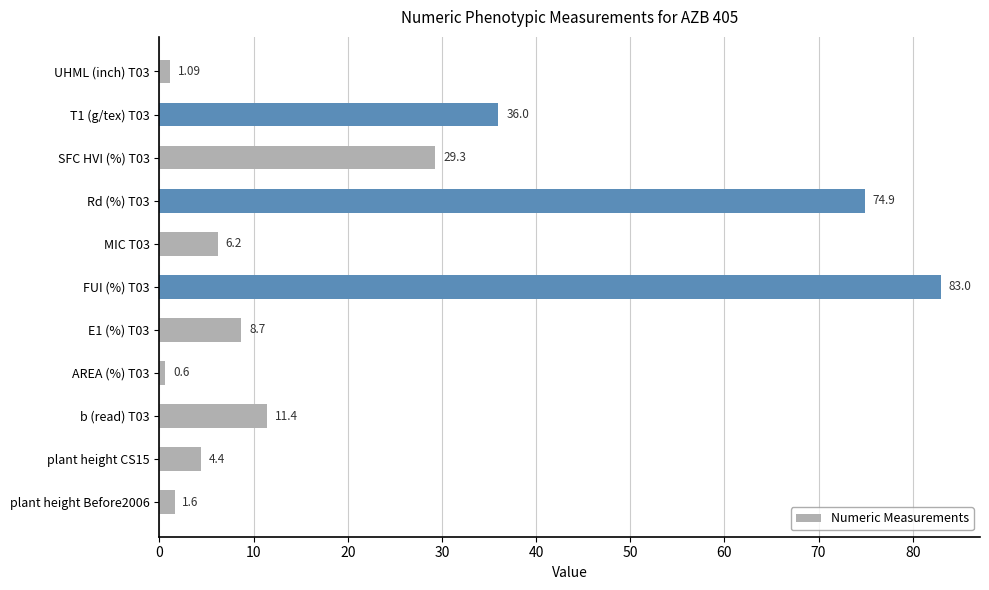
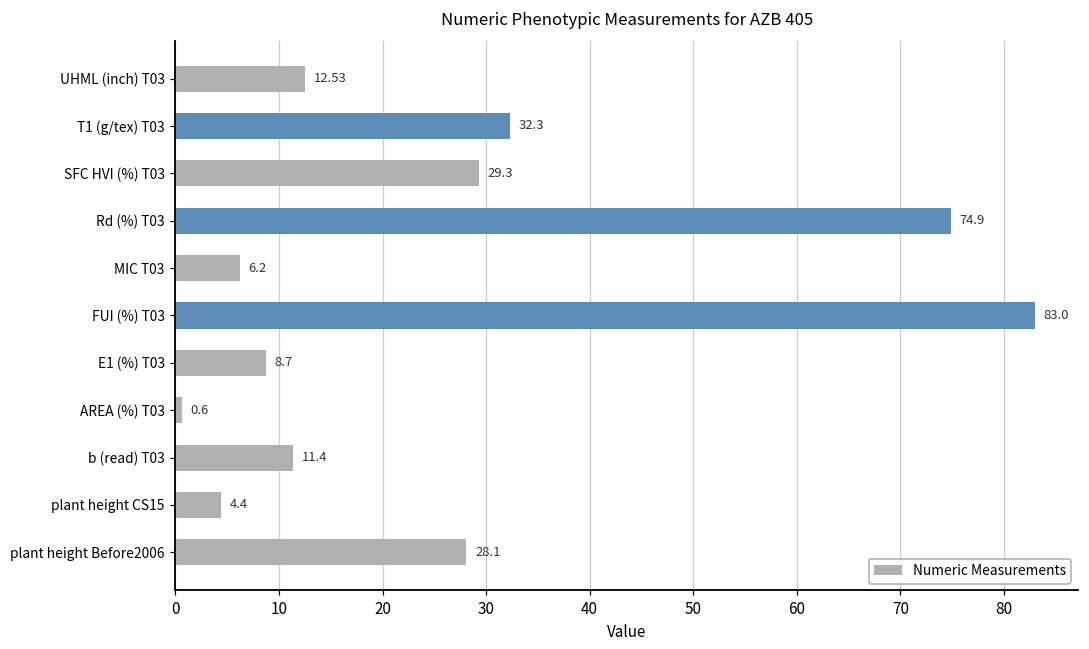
  {
-   "UHML (inch) T03": 1.09,
-   "T1 (g/tex) T03": 36.0,
+   "UHML (inch) T03": 12.53,
+   "T1 (g/tex) T03": 32.3,
    "SFC HVI (%) T03": 29.3,
    "Rd (%) T03": 74.9,
    "MIC T03": 6.2,
    "FUI (%) T03": 83.0,
    "E1 (%) T03": 8.7,
    "AREA (%) T03": 0.6,
    "b (read) T03": 11.4,
    "plant height CS15": 4.4,
-   "plant height Before2006": 1.6
+   "plant height Before2006": 28.1
  }
